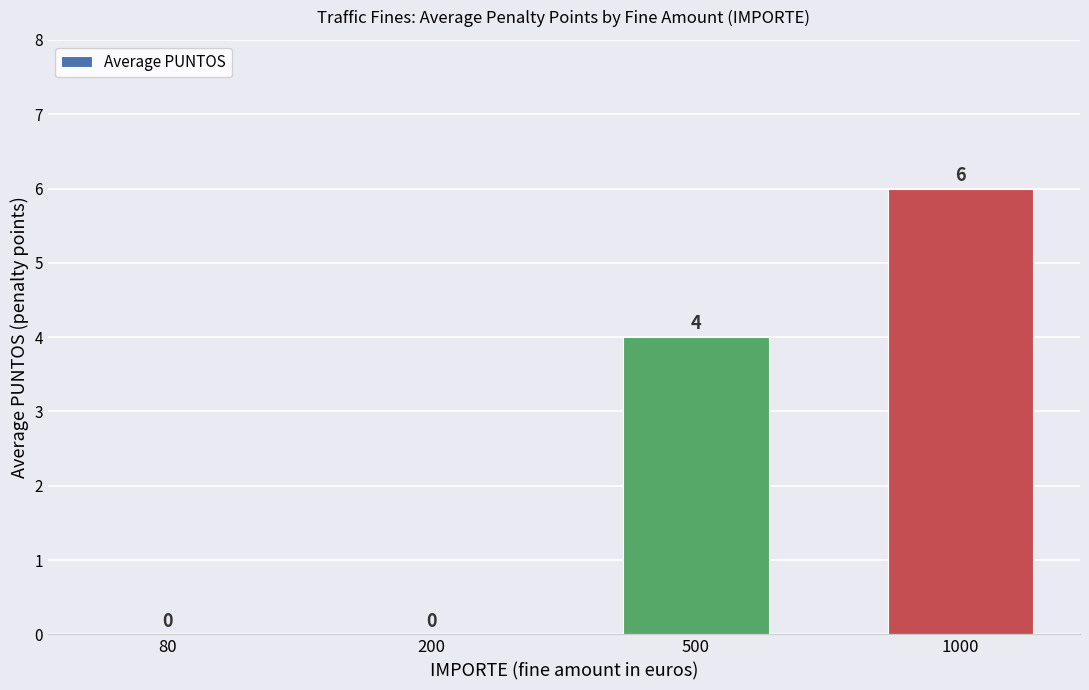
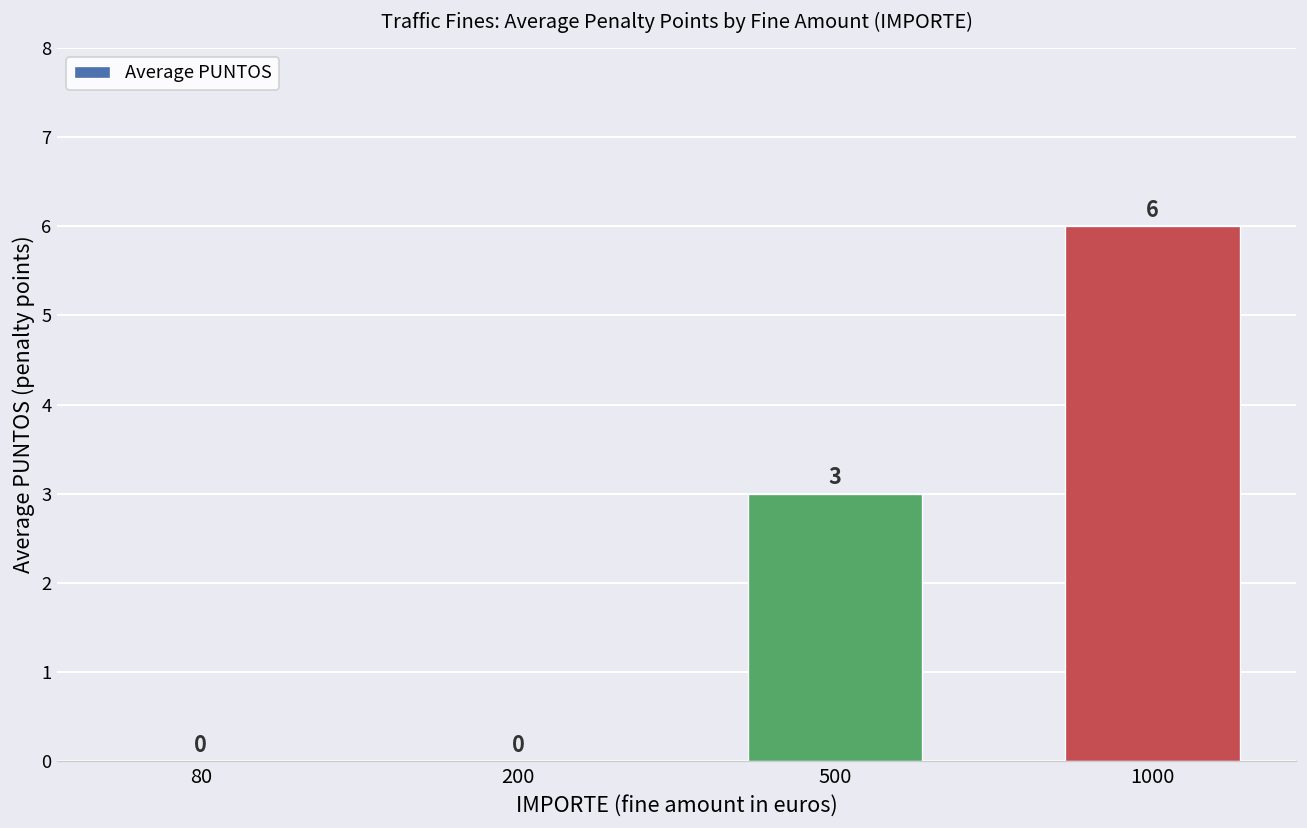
  {
    "80": 0,
    "200": 0,
-   "500": 4,
+   "500": 3,
    "1000": 6
  }
